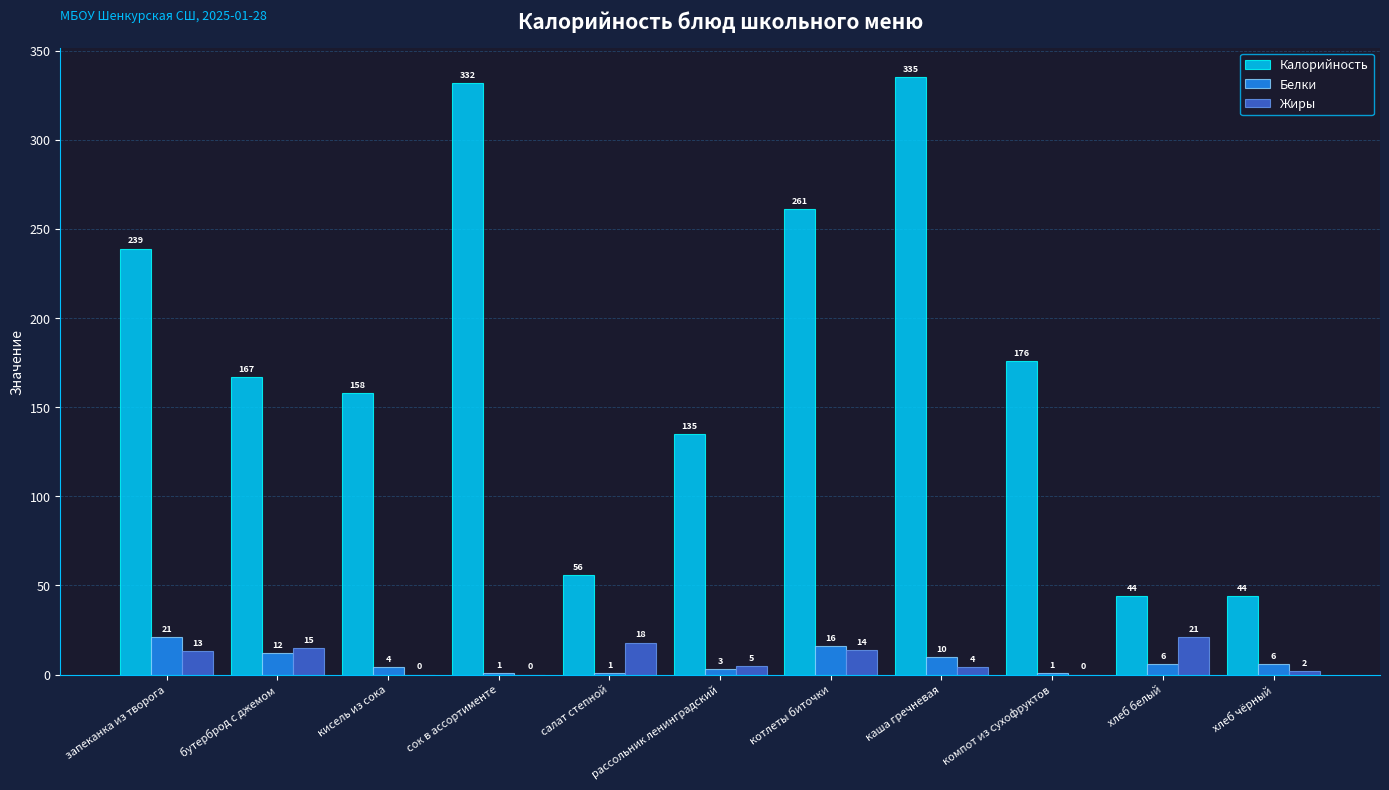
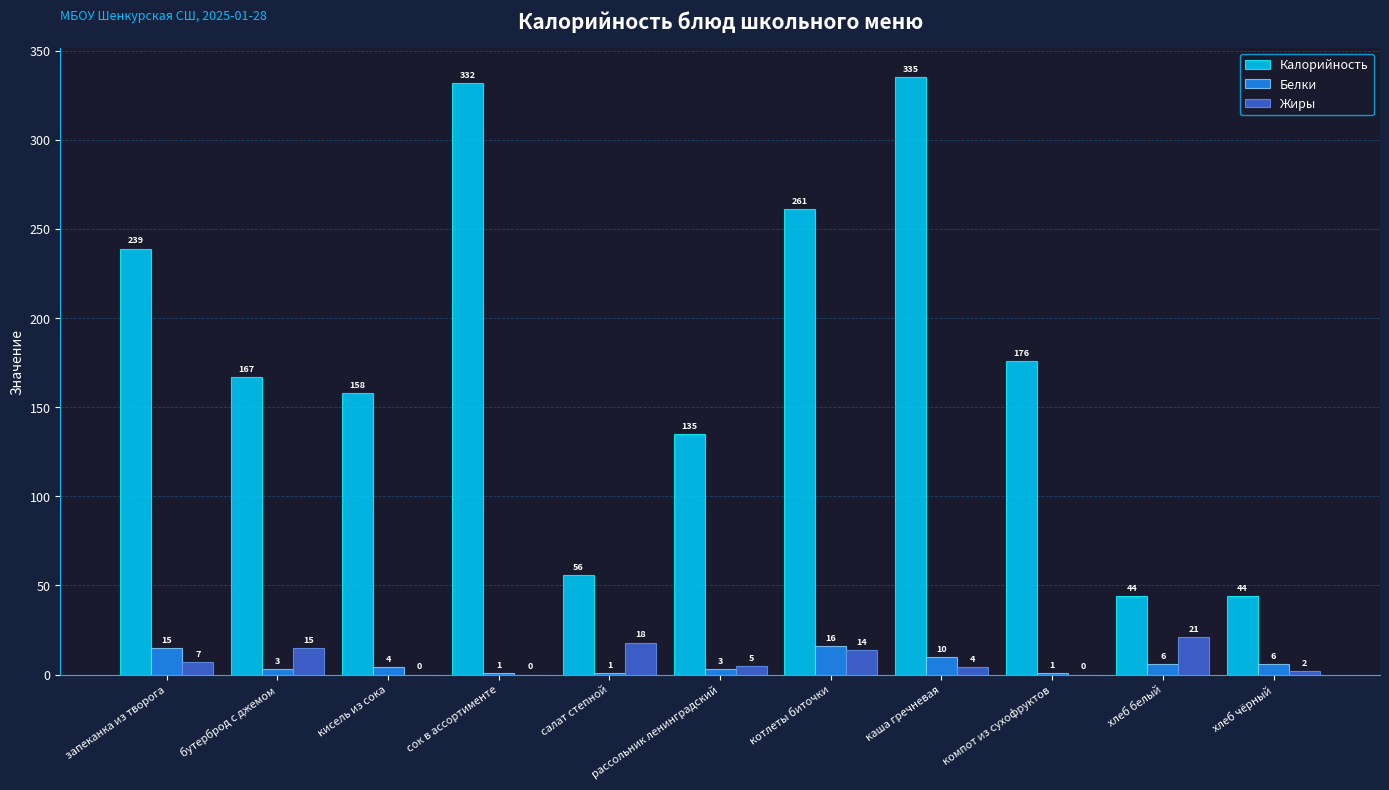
  {
    "Калорийность": {
      "запеканка из творога": 239,
      "бутерброд с джемом": 167,
      "кисель из сока": 158,
      "сок в ассортименте": 332,
      "салат степной": 56,
      "рассольник ленинградский": 135,
      "котлеты биточки": 261,
      "каша гречневая": 335,
      "компот из сухофруктов": 176,
      "хлеб белый": 44,
      "хлеб чёрный": 44
    },
    "Белки": {
-     "запеканка из творога": 21,
-     "бутерброд с джемом": 12,
+     "запеканка из творога": 15,
+     "бутерброд с джемом": 3,
      "кисель из сока": 4,
      "сок в ассортименте": 1,
      "салат степной": 1,
      "рассольник ленинградский": 3,
      "котлеты биточки": 16,
      "каша гречневая": 10,
      "компот из сухофруктов": 1,
      "хлеб белый": 6,
      "хлеб чёрный": 6
    },
    "Жиры": {
-     "запеканка из творога": 13,
+     "запеканка из творога": 7,
      "бутерброд с джемом": 15,
      "кисель из сока": 0,
      "сок в ассортименте": 0,
      "салат степной": 18,
      "рассольник ленинградский": 5,
      "котлеты биточки": 14,
      "каша гречневая": 4,
      "компот из сухофруктов": 0,
      "хлеб белый": 21,
      "хлеб чёрный": 2
    }
  }
